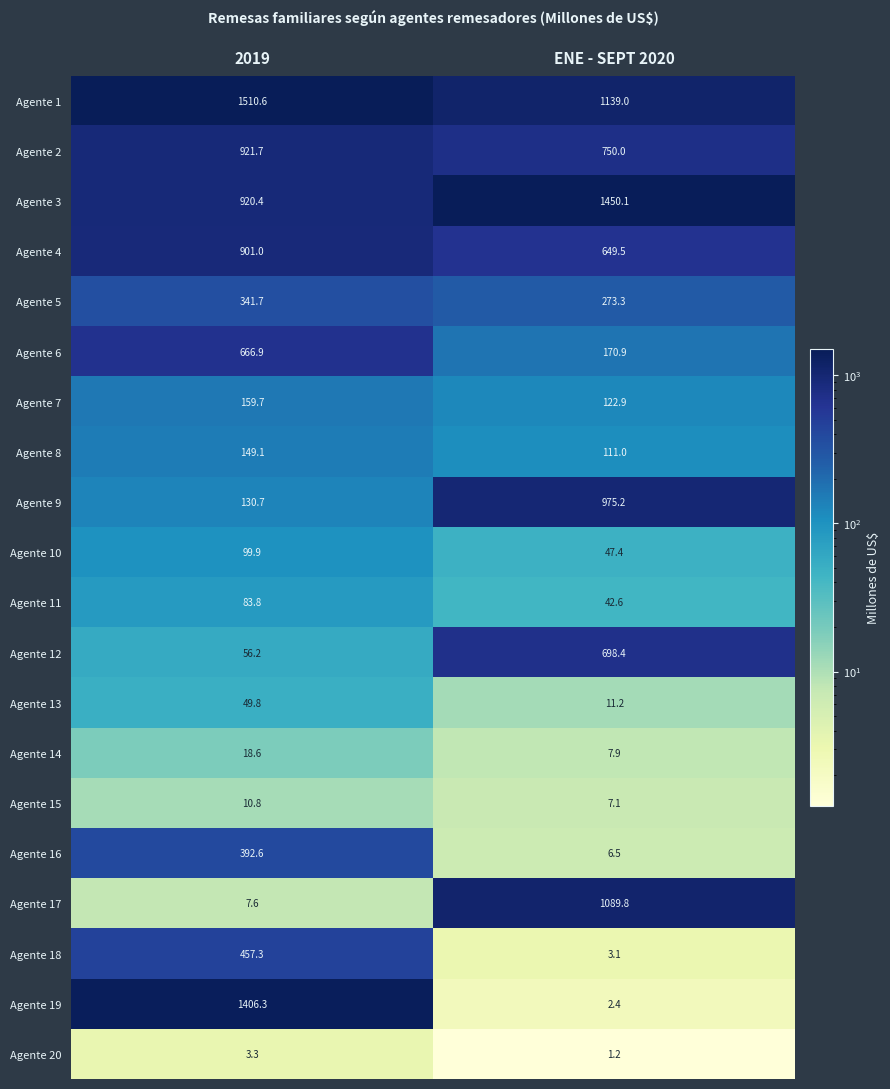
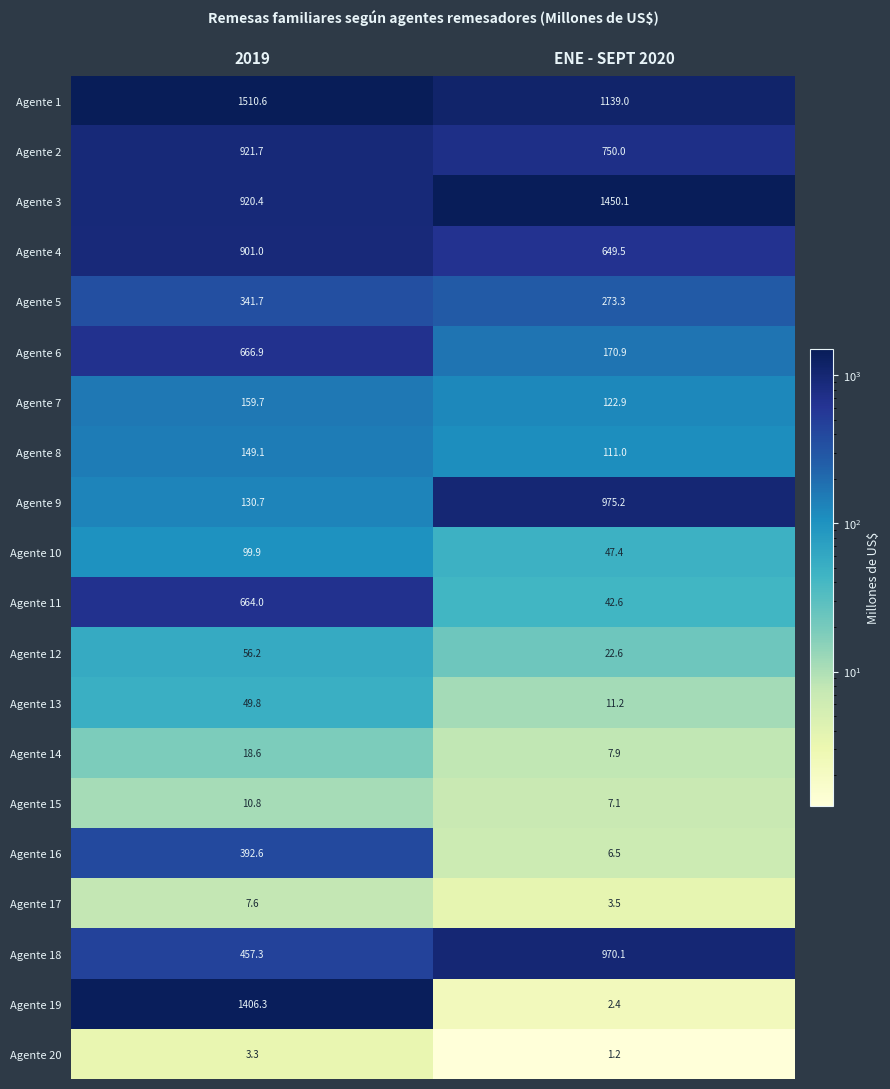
  {
    "Agente 1": {
      "2019": 1510.6,
      "ENE - SEPT 2020": 1139.0
    },
    "Agente 2": {
      "2019": 921.7,
      "ENE - SEPT 2020": 750.0
    },
    "Agente 3": {
      "2019": 920.4,
      "ENE - SEPT 2020": 1450.1
    },
    "Agente 4": {
      "2019": 901.0,
      "ENE - SEPT 2020": 649.5
    },
    "Agente 5": {
      "2019": 341.7,
      "ENE - SEPT 2020": 273.3
    },
    "Agente 6": {
      "2019": 666.9,
      "ENE - SEPT 2020": 170.9
    },
    "Agente 7": {
      "2019": 159.7,
      "ENE - SEPT 2020": 122.9
    },
    "Agente 8": {
      "2019": 149.1,
      "ENE - SEPT 2020": 111.0
    },
    "Agente 9": {
      "2019": 130.7,
      "ENE - SEPT 2020": 975.2
    },
    "Agente 10": {
      "2019": 99.9,
      "ENE - SEPT 2020": 47.4
    },
    "Agente 11": {
-     "2019": 83.8,
+     "2019": 664.0,
      "ENE - SEPT 2020": 42.6
    },
    "Agente 12": {
      "2019": 56.2,
-     "ENE - SEPT 2020": 698.4
+     "ENE - SEPT 2020": 22.6
    },
    "Agente 13": {
      "2019": 49.8,
      "ENE - SEPT 2020": 11.2
    },
    "Agente 14": {
      "2019": 18.6,
      "ENE - SEPT 2020": 7.9
    },
    "Agente 15": {
      "2019": 10.8,
      "ENE - SEPT 2020": 7.1
    },
    "Agente 16": {
      "2019": 392.6,
      "ENE - SEPT 2020": 6.5
    },
    "Agente 17": {
      "2019": 7.6,
-     "ENE - SEPT 2020": 1089.8
+     "ENE - SEPT 2020": 3.5
    },
    "Agente 18": {
      "2019": 457.3,
-     "ENE - SEPT 2020": 3.1
+     "ENE - SEPT 2020": 970.1
    },
    "Agente 19": {
      "2019": 1406.3,
      "ENE - SEPT 2020": 2.4
    },
    "Agente 20": {
      "2019": 3.3,
      "ENE - SEPT 2020": 1.2
    }
  }
